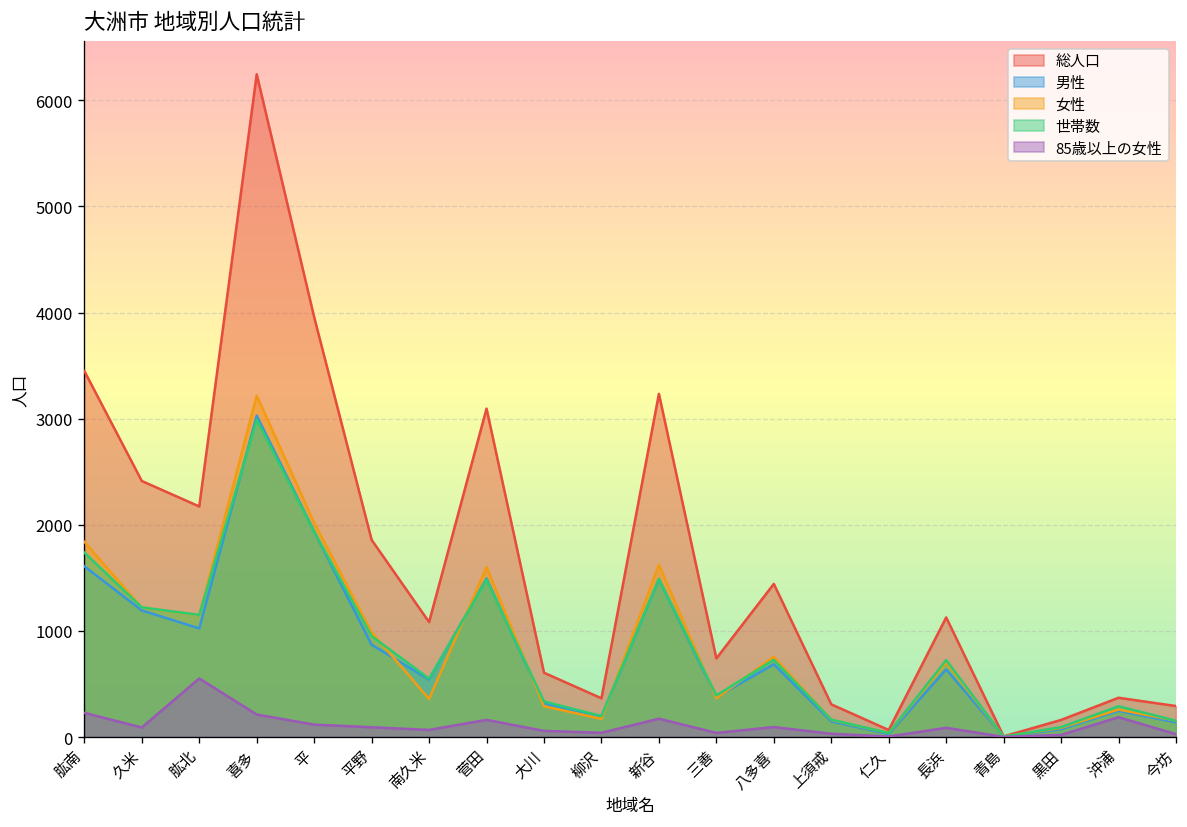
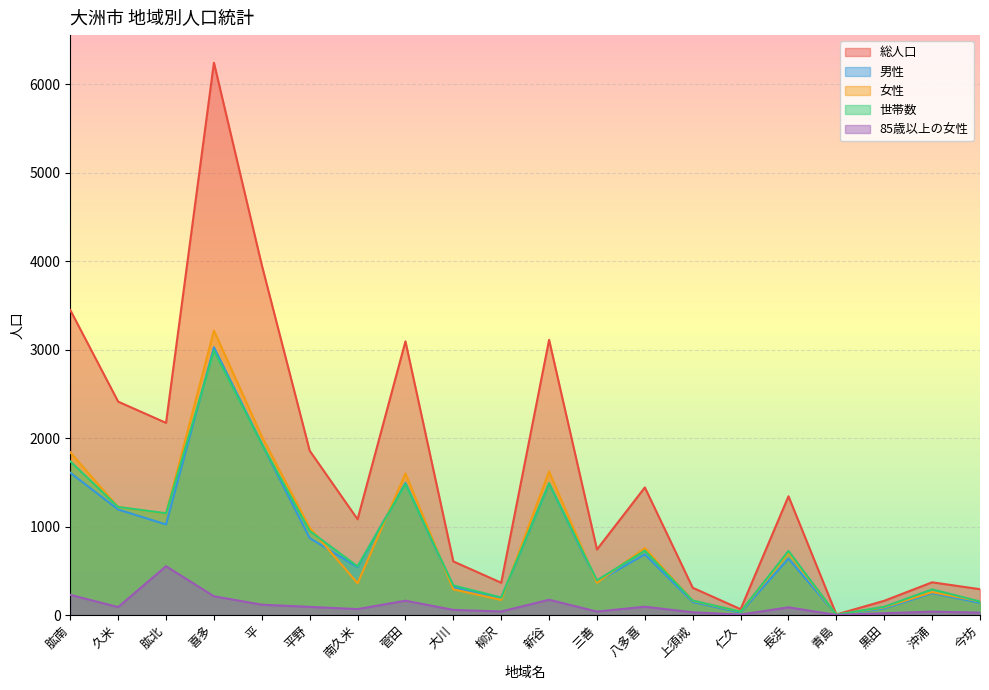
  {
    "総人口": {
      "肱南": 3400,
      "久米": 2400,
      "肱北": 2200,
      "喜多": 6200,
      "平": 4000,
      "平野": 1900,
      "南久米": 1100,
      "菅田": 3100,
      "大川": 600,
      "柳沢": 400,
-     "新谷": 3200,
+     "新谷": 3100,
      "三善": 700,
      "八多喜": 1400,
      "上須戒": 300,
-     "長浜": 1100,
+     "長浜": 1300,
      "黒田": 200,
      "沖浦": 400,
      "今坊": 300
    },
    "男性": {
      "肱南": 1600,
      "肱北": 1000,
      "喜多": 3000,
      "平野": 900,
      "八多喜": 700,
      "長浜": 600
    },
    "女性": {
      "肱南": 1800,
      "喜多": 3200,
      "平": 2000,
      "平野": 1000,
      "南久米": 400,
      "菅田": 1600,
      "新谷": 1600
    },
    "世帯数": {
      "肱南": 1700,
      "喜多": 3000,
      "平野": 1000,
      "沖浦": 300
    },
    "85歳以上の女性": {
      "肱南": 200,
      "久米": 100,
      "肱北": 600,
      "喜多": 200,
      "平": 100,
      "平野": 100,
      "南久米": 100,
      "菅田": 200,
      "大川": 100,
      "柳沢": 0,
      "新谷": 200,
      "三善": 0,
      "八多喜": 100,
      "上須戒": 0,
      "長浜": 100,
      "黒田": 0,
-     "沖浦": 200,
+     "沖浦": 0,
      "今坊": 0
    }
  }
